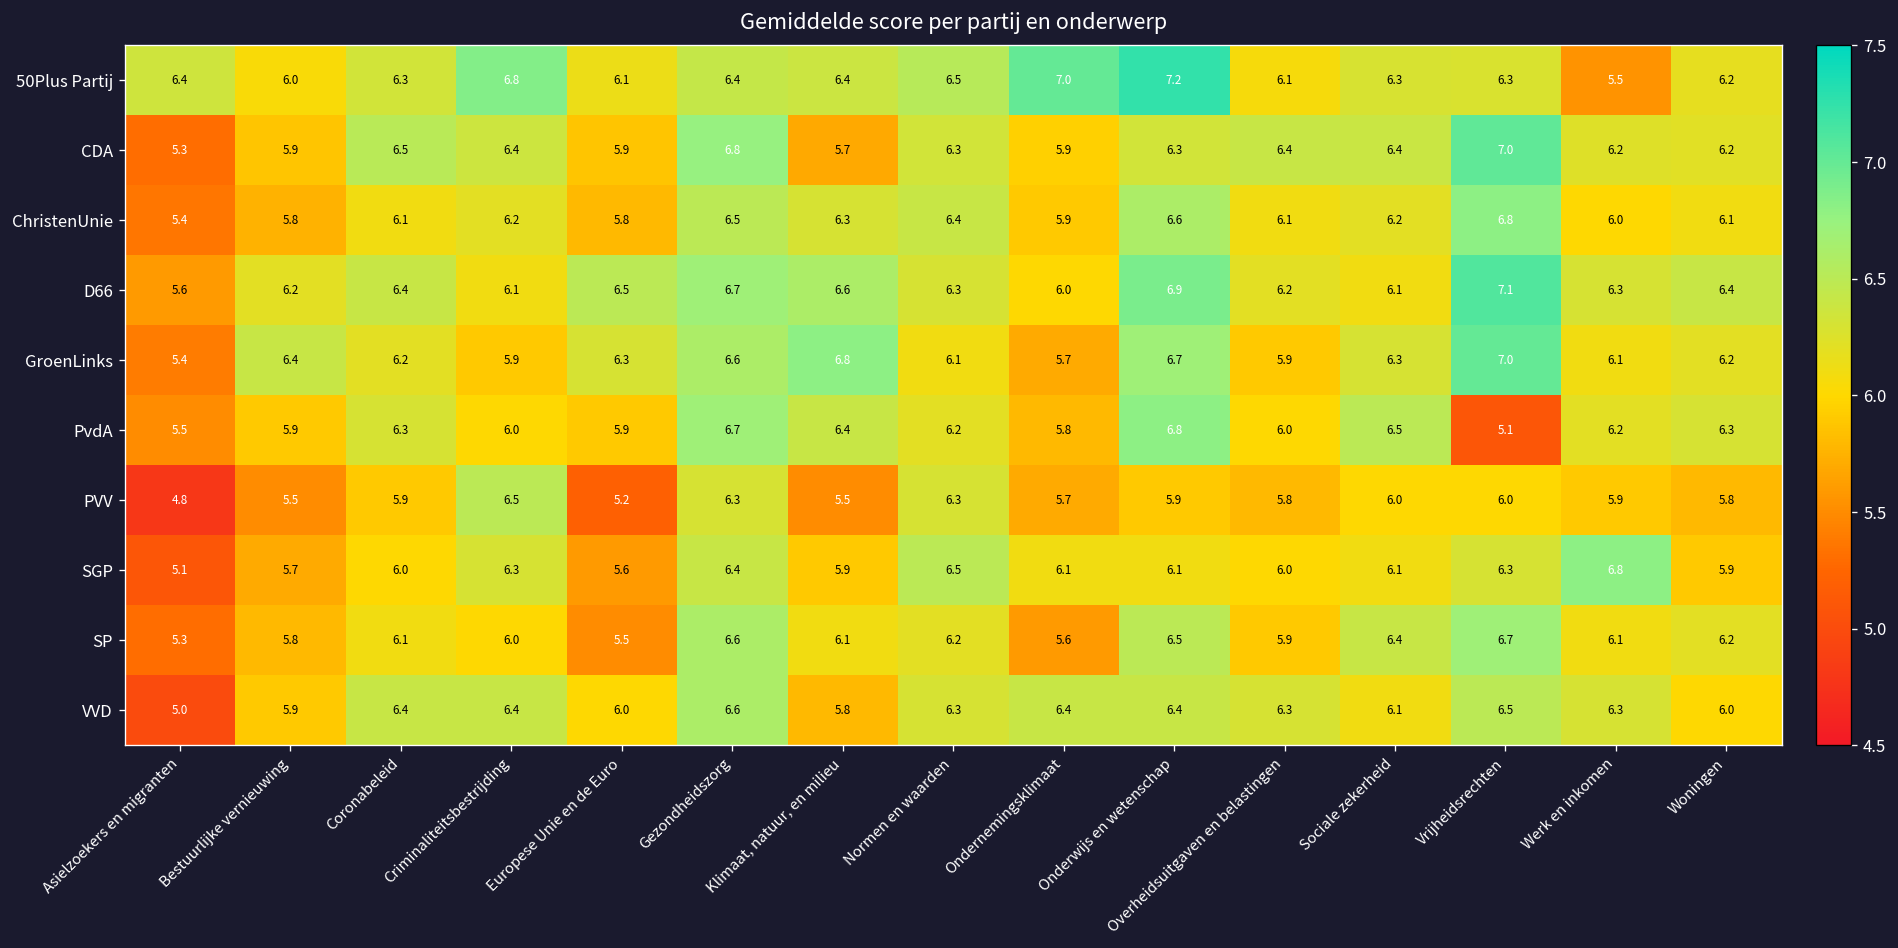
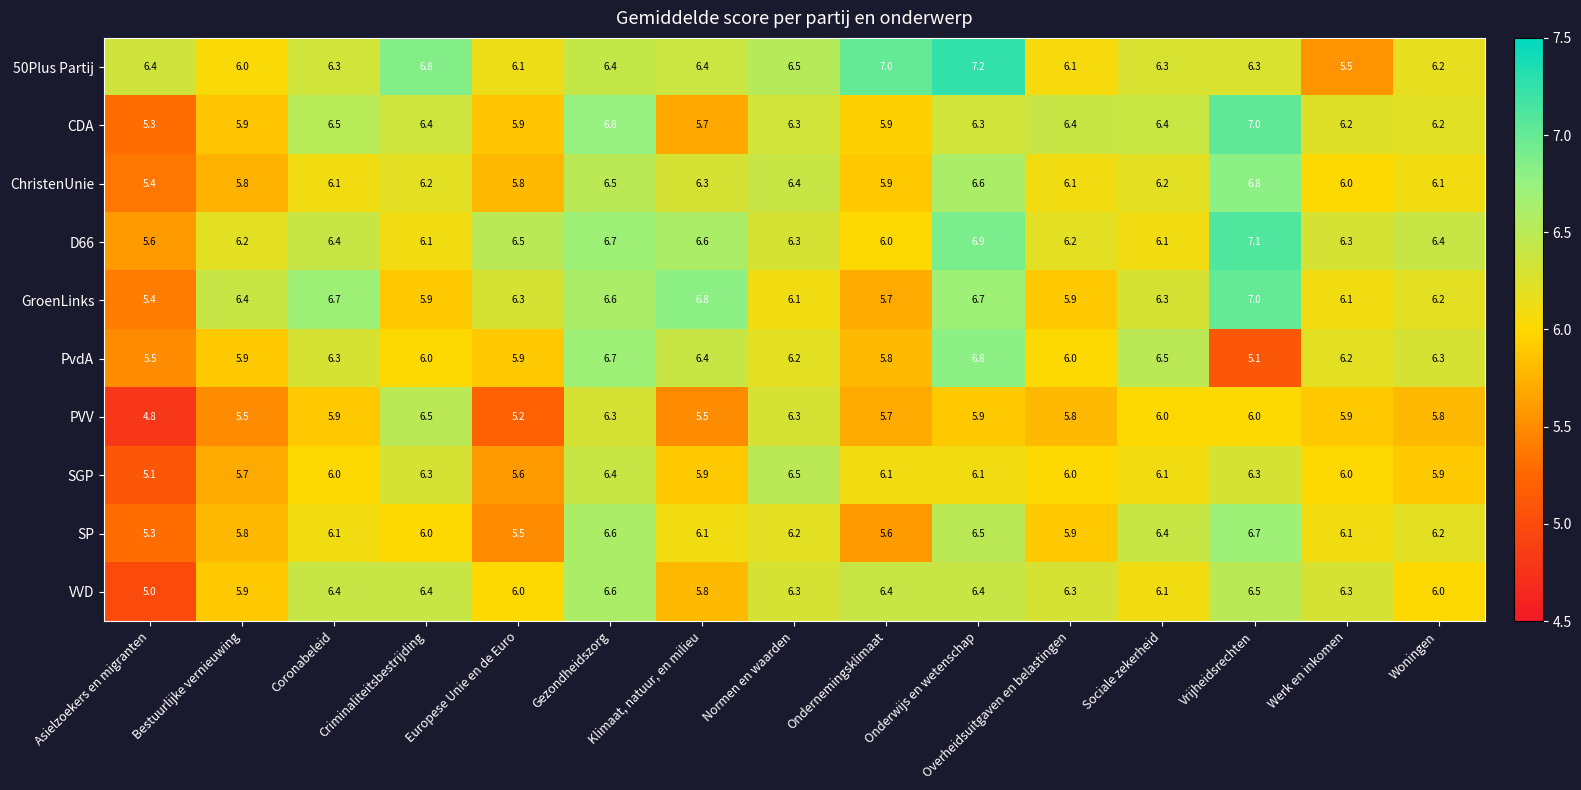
  {
    "50Plus Partij": {
      "Asielzoekers en migranten": 6.4,
      "Bestuurlijke vernieuwing": 6.0,
      "Coronabeleid": 6.3,
      "Criminaliteitsbestrijding": 6.8,
      "Europese Unie en de Euro": 6.1,
      "Gezondheidszorg": 6.4,
      "Klimaat, natuur, en milieu": 6.4,
      "Normen en waarden": 6.5,
      "Ondernemingsklimaat": 7.0,
      "Onderwijs en wetenschap": 7.2,
      "Overheidsuitgaven en belastingen": 6.1,
      "Sociale zekerheid": 6.3,
      "Vrijheidsrechten": 6.3,
      "Werk en inkomen": 5.5,
      "Woningen": 6.2
    },
    "CDA": {
      "Asielzoekers en migranten": 5.3,
      "Bestuurlijke vernieuwing": 5.9,
      "Coronabeleid": 6.5,
      "Criminaliteitsbestrijding": 6.4,
      "Europese Unie en de Euro": 5.9,
      "Gezondheidszorg": 6.8,
      "Klimaat, natuur, en milieu": 5.7,
      "Normen en waarden": 6.3,
      "Ondernemingsklimaat": 5.9,
      "Onderwijs en wetenschap": 6.3,
      "Overheidsuitgaven en belastingen": 6.4,
      "Sociale zekerheid": 6.4,
      "Vrijheidsrechten": 7.0,
      "Werk en inkomen": 6.2,
      "Woningen": 6.2
    },
    "ChristenUnie": {
      "Asielzoekers en migranten": 5.4,
      "Bestuurlijke vernieuwing": 5.8,
      "Coronabeleid": 6.1,
      "Criminaliteitsbestrijding": 6.2,
      "Europese Unie en de Euro": 5.8,
      "Gezondheidszorg": 6.5,
      "Klimaat, natuur, en milieu": 6.3,
      "Normen en waarden": 6.4,
      "Ondernemingsklimaat": 5.9,
      "Onderwijs en wetenschap": 6.6,
      "Overheidsuitgaven en belastingen": 6.1,
      "Sociale zekerheid": 6.2,
      "Vrijheidsrechten": 6.8,
      "Werk en inkomen": 6.0,
      "Woningen": 6.1
    },
    "D66": {
      "Asielzoekers en migranten": 5.6,
      "Bestuurlijke vernieuwing": 6.2,
      "Coronabeleid": 6.4,
      "Criminaliteitsbestrijding": 6.1,
      "Europese Unie en de Euro": 6.5,
      "Gezondheidszorg": 6.7,
      "Klimaat, natuur, en milieu": 6.6,
      "Normen en waarden": 6.3,
      "Ondernemingsklimaat": 6.0,
      "Onderwijs en wetenschap": 6.9,
      "Overheidsuitgaven en belastingen": 6.2,
      "Sociale zekerheid": 6.1,
      "Vrijheidsrechten": 7.1,
      "Werk en inkomen": 6.3,
      "Woningen": 6.4
    },
    "GroenLinks": {
      "Asielzoekers en migranten": 5.4,
      "Bestuurlijke vernieuwing": 6.4,
-     "Coronabeleid": 6.2,
+     "Coronabeleid": 6.7,
      "Criminaliteitsbestrijding": 5.9,
      "Europese Unie en de Euro": 6.3,
      "Gezondheidszorg": 6.6,
      "Klimaat, natuur, en milieu": 6.8,
      "Normen en waarden": 6.1,
      "Ondernemingsklimaat": 5.7,
      "Onderwijs en wetenschap": 6.7,
      "Overheidsuitgaven en belastingen": 5.9,
      "Sociale zekerheid": 6.3,
      "Vrijheidsrechten": 7.0,
      "Werk en inkomen": 6.1,
      "Woningen": 6.2
    },
    "PvdA": {
      "Asielzoekers en migranten": 5.5,
      "Bestuurlijke vernieuwing": 5.9,
      "Coronabeleid": 6.3,
      "Criminaliteitsbestrijding": 6.0,
      "Europese Unie en de Euro": 5.9,
      "Gezondheidszorg": 6.7,
      "Klimaat, natuur, en milieu": 6.4,
      "Normen en waarden": 6.2,
      "Ondernemingsklimaat": 5.8,
      "Onderwijs en wetenschap": 6.8,
      "Overheidsuitgaven en belastingen": 6.0,
      "Sociale zekerheid": 6.5,
      "Vrijheidsrechten": 5.1,
      "Werk en inkomen": 6.2,
      "Woningen": 6.3
    },
    "PVV": {
      "Asielzoekers en migranten": 4.8,
      "Bestuurlijke vernieuwing": 5.5,
      "Coronabeleid": 5.9,
      "Criminaliteitsbestrijding": 6.5,
      "Europese Unie en de Euro": 5.2,
      "Gezondheidszorg": 6.3,
      "Klimaat, natuur, en milieu": 5.5,
      "Normen en waarden": 6.3,
      "Ondernemingsklimaat": 5.7,
      "Onderwijs en wetenschap": 5.9,
      "Overheidsuitgaven en belastingen": 5.8,
      "Sociale zekerheid": 6.0,
      "Vrijheidsrechten": 6.0,
      "Werk en inkomen": 5.9,
      "Woningen": 5.8
    },
    "SGP": {
      "Asielzoekers en migranten": 5.1,
      "Bestuurlijke vernieuwing": 5.7,
      "Coronabeleid": 6.0,
      "Criminaliteitsbestrijding": 6.3,
      "Europese Unie en de Euro": 5.6,
      "Gezondheidszorg": 6.4,
      "Klimaat, natuur, en milieu": 5.9,
      "Normen en waarden": 6.5,
      "Ondernemingsklimaat": 6.1,
      "Onderwijs en wetenschap": 6.1,
      "Overheidsuitgaven en belastingen": 6.0,
      "Sociale zekerheid": 6.1,
      "Vrijheidsrechten": 6.3,
-     "Werk en inkomen": 6.8,
+     "Werk en inkomen": 6.0,
      "Woningen": 5.9
    },
    "SP": {
      "Asielzoekers en migranten": 5.3,
      "Bestuurlijke vernieuwing": 5.8,
      "Coronabeleid": 6.1,
      "Criminaliteitsbestrijding": 6.0,
      "Europese Unie en de Euro": 5.5,
      "Gezondheidszorg": 6.6,
      "Klimaat, natuur, en milieu": 6.1,
      "Normen en waarden": 6.2,
      "Ondernemingsklimaat": 5.6,
      "Onderwijs en wetenschap": 6.5,
      "Overheidsuitgaven en belastingen": 5.9,
      "Sociale zekerheid": 6.4,
      "Vrijheidsrechten": 6.7,
      "Werk en inkomen": 6.1,
      "Woningen": 6.2
    },
    "VVD": {
      "Asielzoekers en migranten": 5.0,
      "Bestuurlijke vernieuwing": 5.9,
      "Coronabeleid": 6.4,
      "Criminaliteitsbestrijding": 6.4,
      "Europese Unie en de Euro": 6.0,
      "Gezondheidszorg": 6.6,
      "Klimaat, natuur, en milieu": 5.8,
      "Normen en waarden": 6.3,
      "Ondernemingsklimaat": 6.4,
      "Onderwijs en wetenschap": 6.4,
      "Overheidsuitgaven en belastingen": 6.3,
      "Sociale zekerheid": 6.1,
      "Vrijheidsrechten": 6.5,
      "Werk en inkomen": 6.3,
      "Woningen": 6.0
    }
  }
